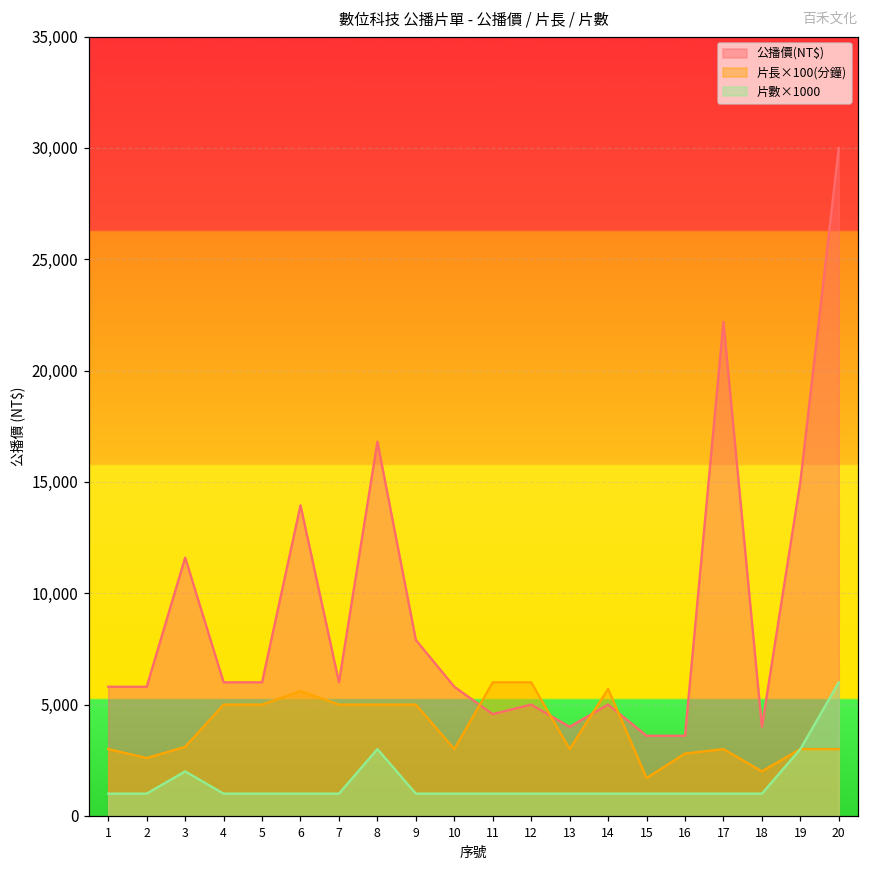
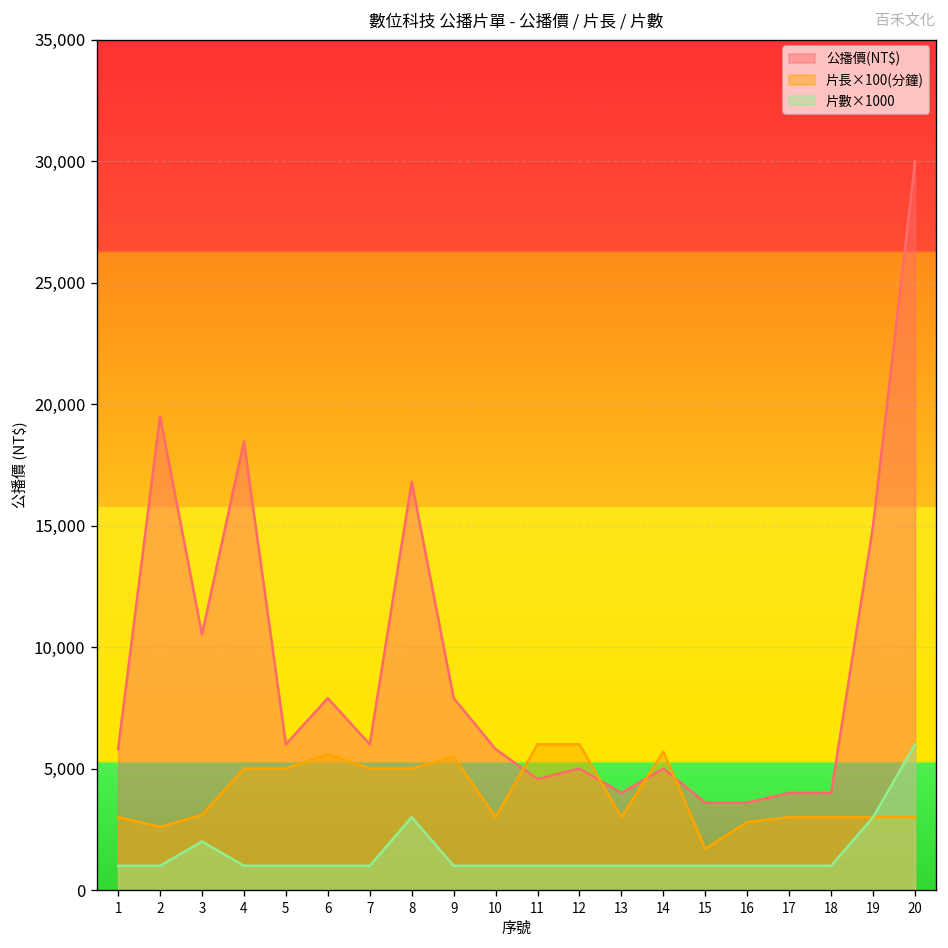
  {
    "公播價(NT$)": {
      "1": "5,800",
-     "2": "5,800",
-     "3": "11,600",
-     "4": "6,000",
+     "2": "19,500",
+     "3": "10,500",
+     "4": "18,500",
      "5": "6,000",
-     "6": "13,900",
+     "6": "7,900",
      "7": "6,000",
      "8": "16,800",
      "9": "7,900",
      "10": "5,800",
      "11": "4,600",
      "12": "5,000",
      "13": "4,000",
      "14": "5,000",
      "15": "3,600",
      "16": "3,600",
-     "17": "22,200",
+     "17": "4,000",
      "18": "4,000",
      "19": "15,000",
      "20": "30,000"
    },
    "片長×100(分鐘)": {
      "1": "3,000",
      "2": "2,600",
      "3": "3,100",
      "4": "5,000",
      "5": "5,000",
      "6": "5,600",
      "7": "5,000",
      "8": "5,000",
-     "9": "5,000",
+     "9": "5,500",
      "10": "3,000",
      "11": "6,000",
      "12": "6,000",
      "13": "3,000",
      "14": "5,700",
      "15": "1,700",
      "16": "2,800",
      "17": "3,000",
-     "18": "2,000",
+     "18": "3,000",
      "20": "3,000"
    },
    "片數×1000": {
      "1": "1,000",
      "2": "1,000",
      "3": "2,000",
      "4": "1,000",
      "5": "1,000",
      "6": "1,000",
      "7": "1,000",
      "8": "3,000",
      "9": "1,000",
      "10": "1,000",
      "11": "1,000",
      "12": "1,000",
      "13": "1,000",
      "14": "1,000",
      "15": "1,000",
      "16": "1,000",
      "17": "1,000",
      "18": "1,000",
      "20": "6,000"
    }
  }
